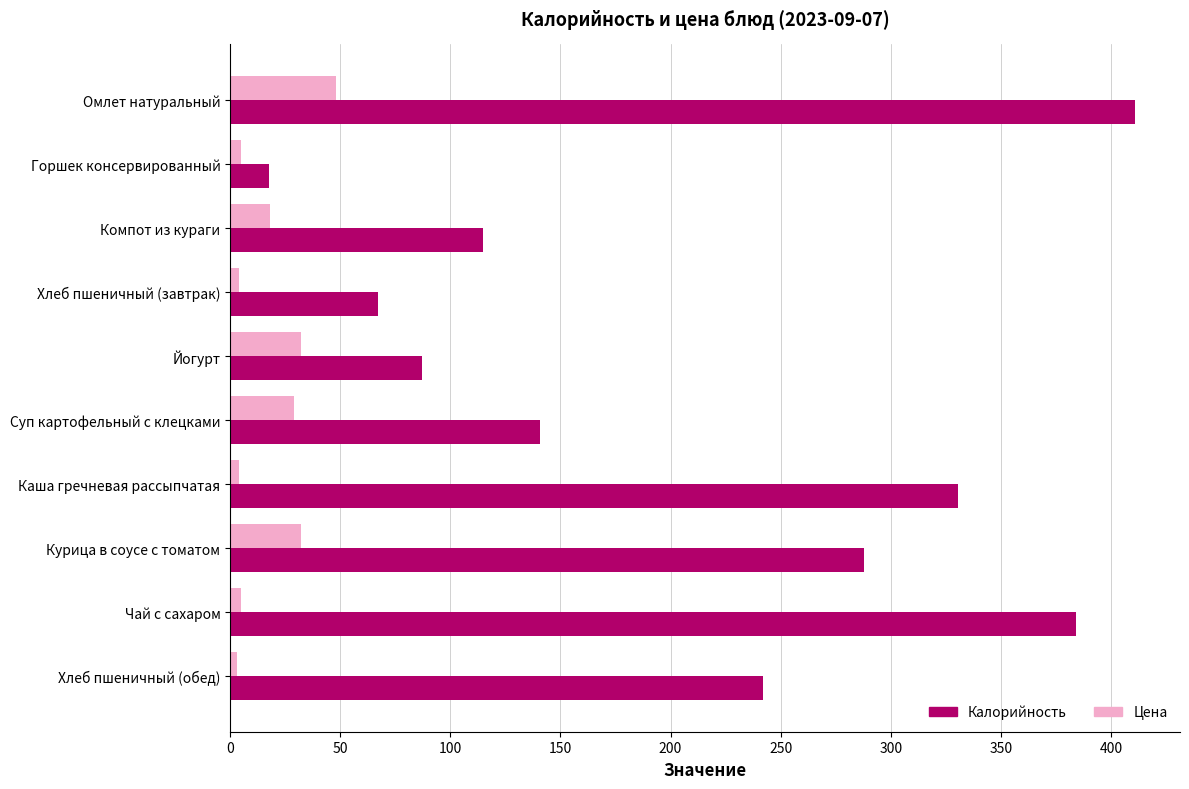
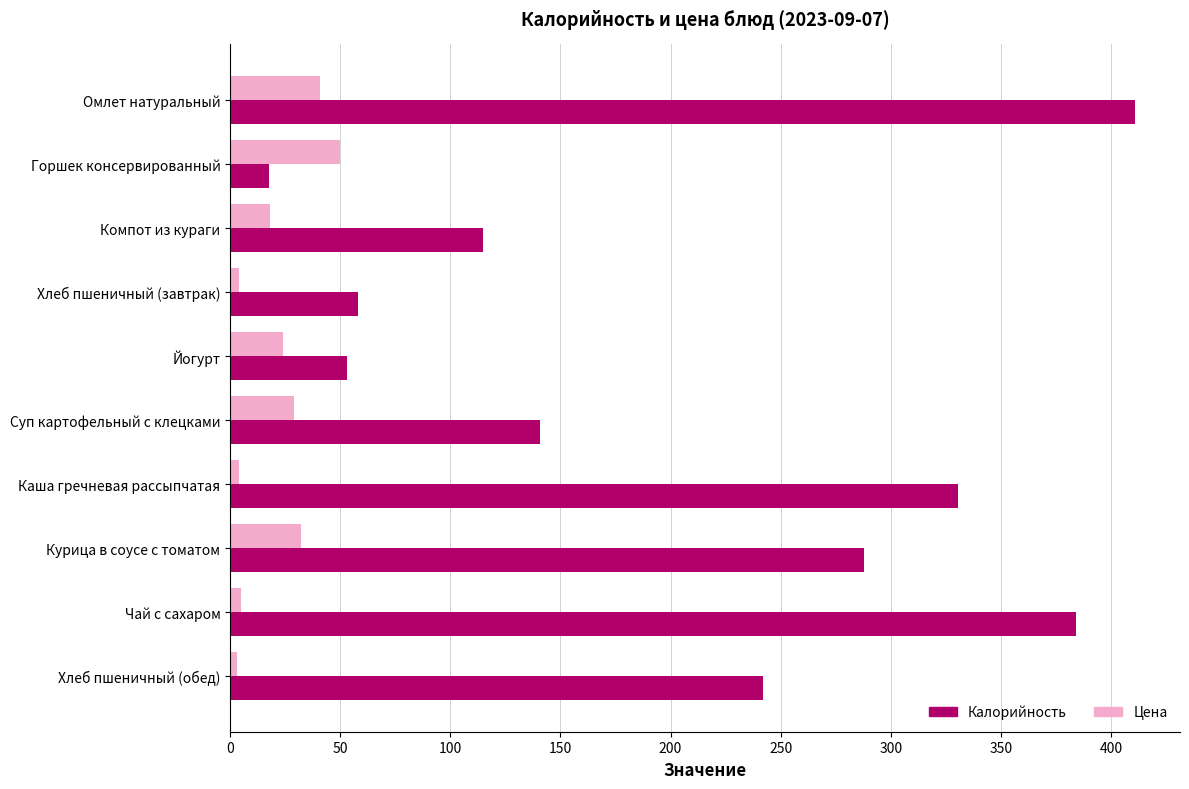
  {
    "Калорийность": {
      "Омлет натуральный": 411,
      "Горшек консервированный": 18,
      "Компот из кураги": 115,
-     "Хлеб пшеничный (завтрак)": 67,
-     "Йогурт": 87,
+     "Хлеб пшеничный (завтрак)": 58,
+     "Йогурт": 53,
      "Суп картофельный с клецками": 141,
      "Каша гречневая рассыпчатая": 331,
      "Курица в соусе с томатом": 288,
      "Чай с сахаром": 384,
      "Хлеб пшеничный (обед)": 242
    },
    "Цена": {
-     "Омлет натуральный": 48,
-     "Горшек консервированный": 5,
+     "Омлет натуральный": 41,
+     "Горшек консервированный": 50,
      "Компот из кураги": 18,
      "Хлеб пшеничный (завтрак)": 4,
-     "Йогурт": 32,
+     "Йогурт": 24,
      "Суп картофельный с клецками": 29,
      "Каша гречневая рассыпчатая": 4,
      "Курица в соусе с томатом": 32,
      "Чай с сахаром": 5,
      "Хлеб пшеничный (обед)": 3
    }
  }
